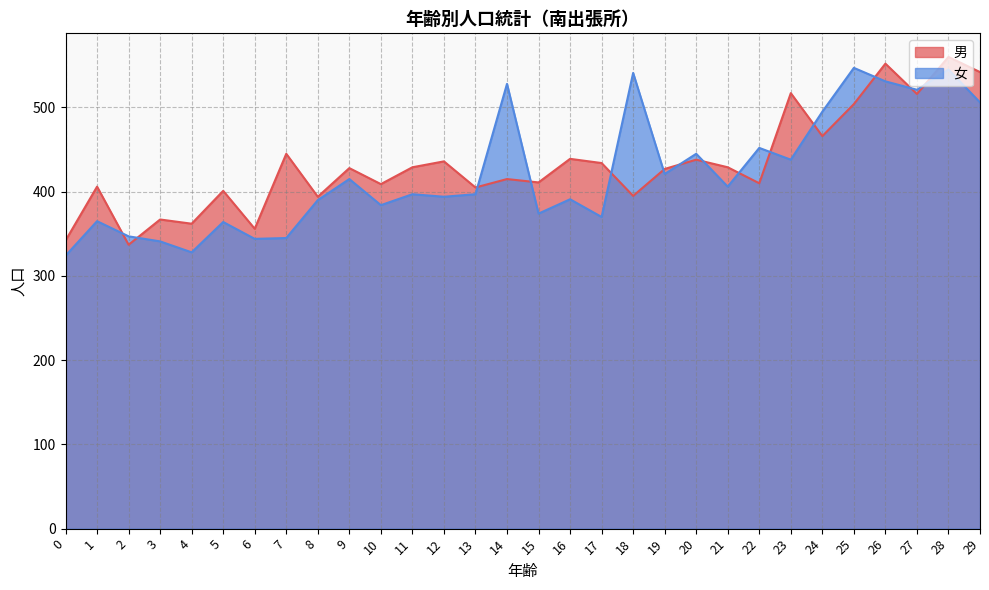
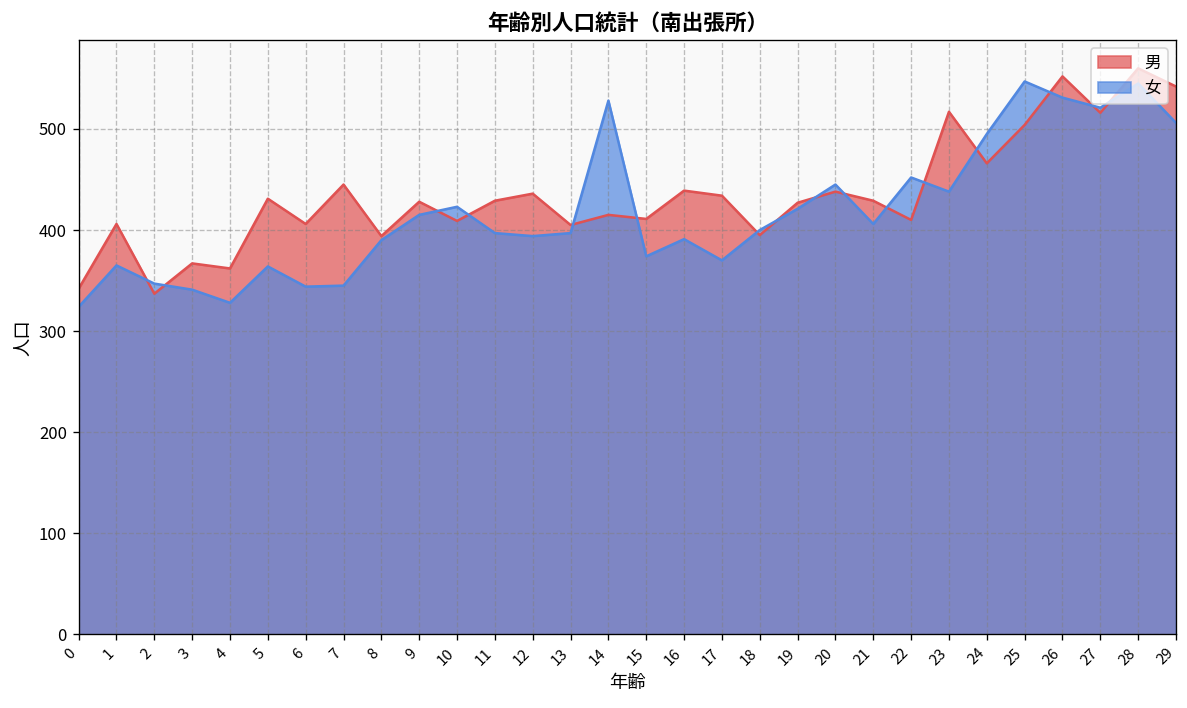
  {
    "男": {
      "0": 340,
      "1": 410,
      "2": 340,
      "3": 370,
      "4": 360,
-     "5": 400,
-     "6": 360,
+     "5": 430,
+     "6": 410,
      "7": 450,
      "8": 390,
      "9": 430,
      "10": 410,
      "11": 430,
      "12": 440,
      "13": 410,
      "14": 420,
      "15": 410,
      "16": 440,
      "17": 430,
      "18": 400,
      "19": 430,
      "20": 440,
      "21": 430,
      "22": 410,
      "23": 520,
      "24": 470,
      "25": 500,
      "26": 550,
      "27": 520,
      "29": 540
    },
    "女": {
      "0": 320,
      "1": 370,
      "2": 350,
      "3": 340,
      "4": 330,
      "5": 360,
      "6": 340,
      "7": 350,
      "8": 390,
      "9": 420,
-     "10": 380,
+     "10": 420,
      "11": 400,
      "12": 390,
      "13": 400,
      "14": 530,
      "15": 370,
      "16": 390,
      "17": 370,
-     "18": 540,
+     "18": 400,
      "19": 420,
      "20": 450,
      "21": 410,
      "22": 450,
      "23": 440,
      "24": 500,
      "25": 550,
      "26": 530,
      "27": 520,
      "29": 510
    }
  }
